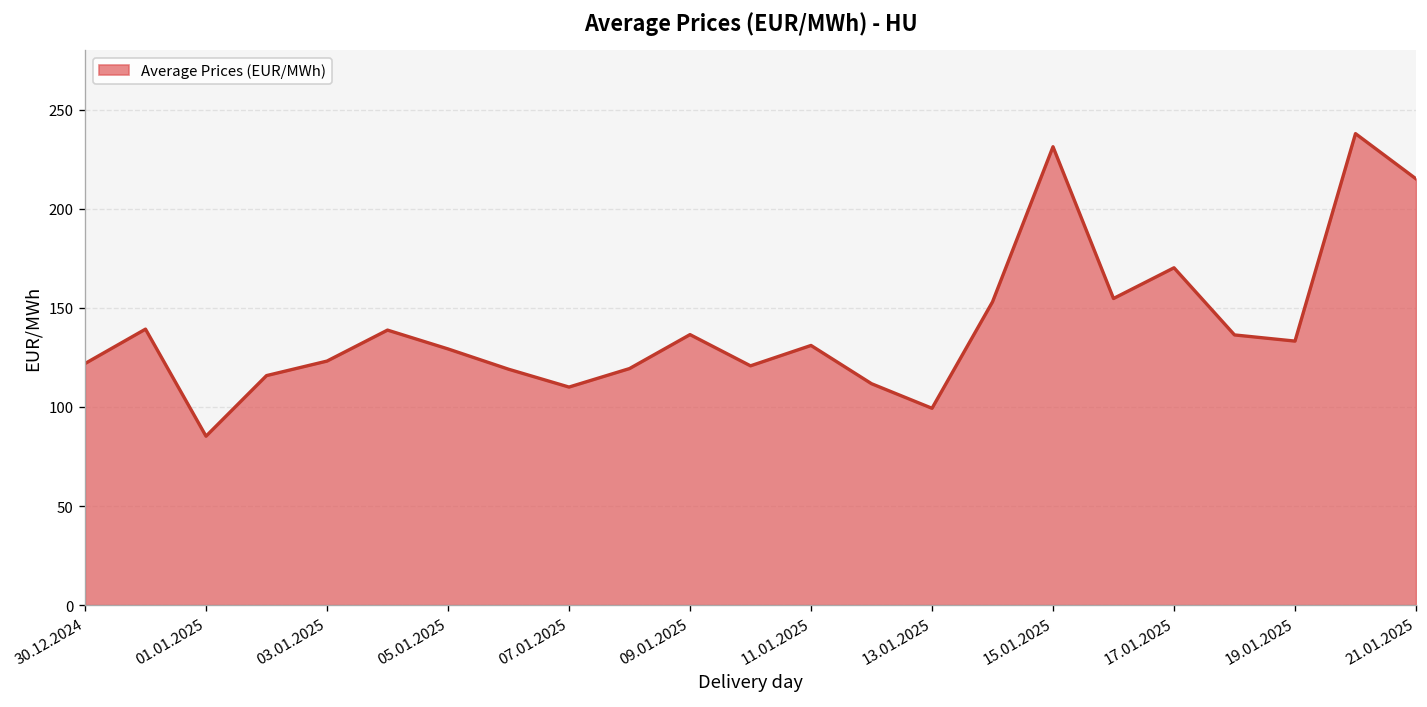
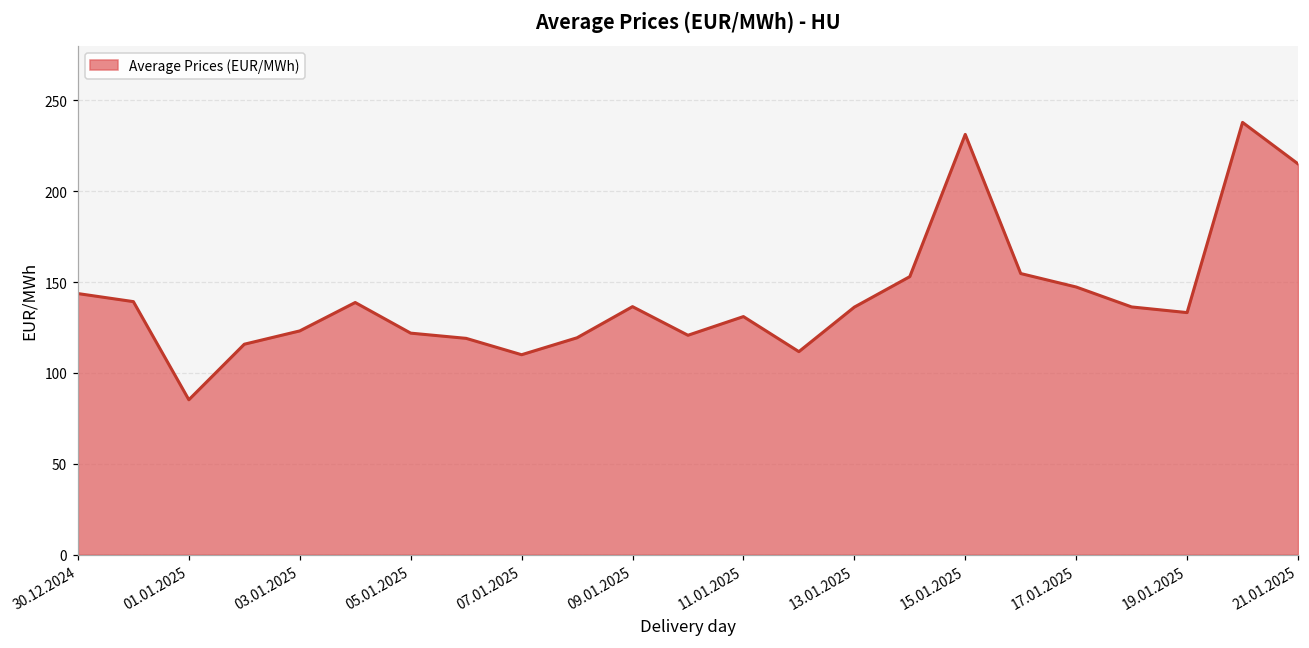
  {
-   "30.12.2024": 122,
+   "30.12.2024": 144,
    "01.01.2025": 85,
    "03.01.2025": 123,
-   "05.01.2025": 129,
+   "05.01.2025": 122,
    "07.01.2025": 110,
    "09.01.2025": 136,
    "11.01.2025": 131,
-   "13.01.2025": 99,
+   "13.01.2025": 136,
    "15.01.2025": 231,
-   "17.01.2025": 170,
+   "17.01.2025": 147,
    "19.01.2025": 133,
    "21.01.2025": 215
  }
